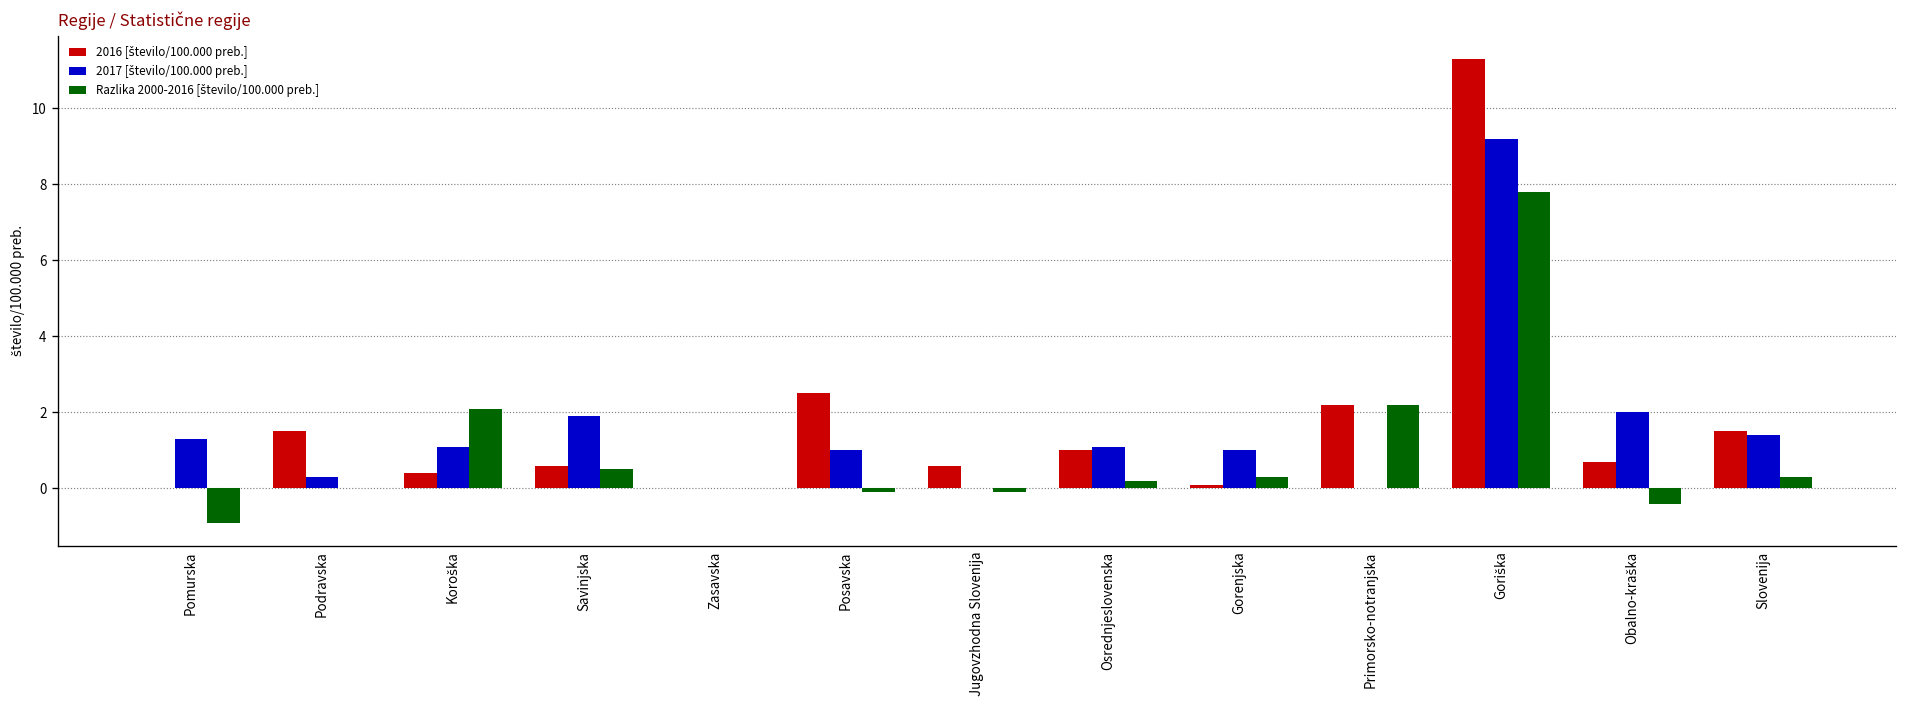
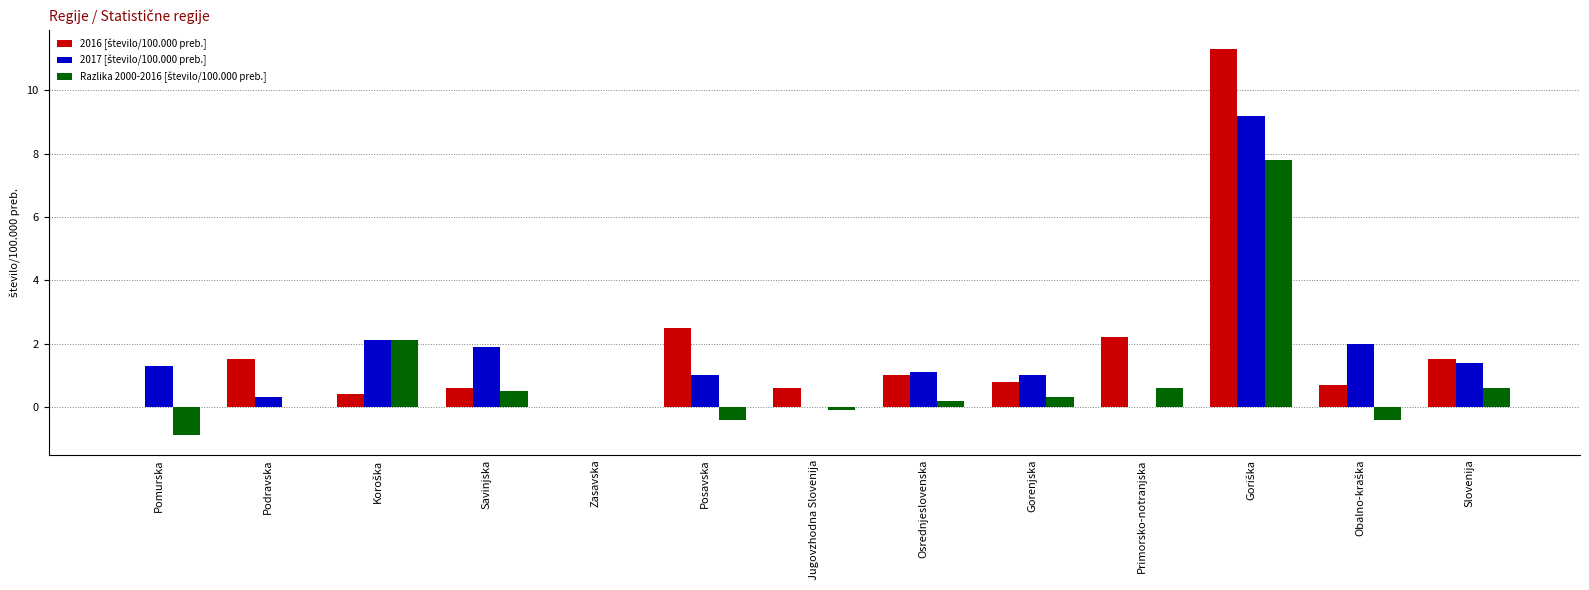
  {
    "2016 [število/100.000 preb.]": {
      "Pomurska": 0.0,
      "Podravska": 1.5,
      "Koroška": 0.4,
      "Savinjska": 0.6,
      "Zasavska": 0.0,
      "Posavska": 2.5,
      "Jugovzhodna Slovenija": 0.6,
      "Osrednjeslovenska": 1.0,
-     "Gorenjska": 0.1,
+     "Gorenjska": 0.8,
      "Primorsko-notranjska": 2.2,
      "Goriška": 11.3,
      "Obalno-kraška": 0.7,
      "Slovenija": 1.5
    },
    "2017 [število/100.000 preb.]": {
      "Pomurska": 1.3,
      "Podravska": 0.3,
-     "Koroška": 1.1,
+     "Koroška": 2.1,
      "Savinjska": 1.9,
      "Zasavska": 0.0,
      "Posavska": 1.0,
      "Jugovzhodna Slovenija": 0.0,
      "Osrednjeslovenska": 1.1,
      "Gorenjska": 1.0,
      "Primorsko-notranjska": 0.0,
      "Goriška": 9.2,
      "Obalno-kraška": 2.0,
      "Slovenija": 1.4
    },
    "Razlika 2000-2016 [število/100.000 preb.]": {
      "Pomurska": -0.9,
      "Podravska": 0.0,
      "Koroška": 2.1,
      "Savinjska": 0.5,
      "Zasavska": 0.0,
-     "Posavska": -0.1,
+     "Posavska": -0.4,
      "Jugovzhodna Slovenija": -0.1,
      "Osrednjeslovenska": 0.2,
      "Gorenjska": 0.3,
-     "Primorsko-notranjska": 2.2,
+     "Primorsko-notranjska": 0.6,
      "Goriška": 7.8,
      "Obalno-kraška": -0.4,
-     "Slovenija": 0.3
+     "Slovenija": 0.6
    }
  }
